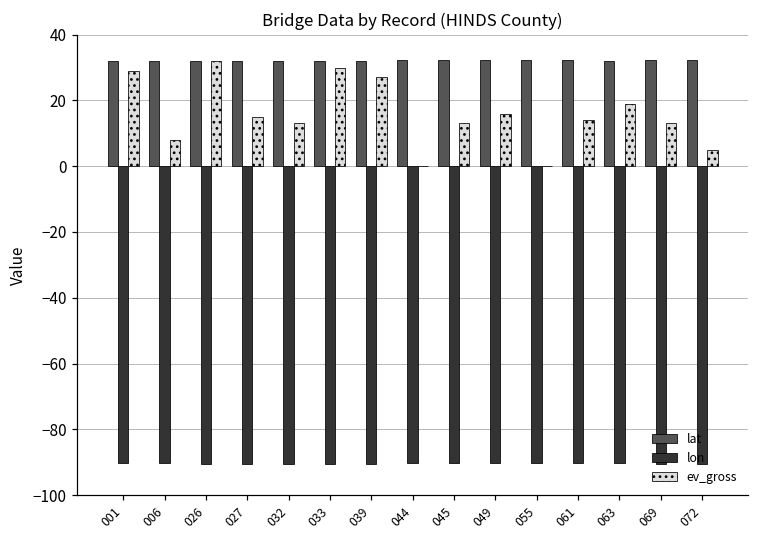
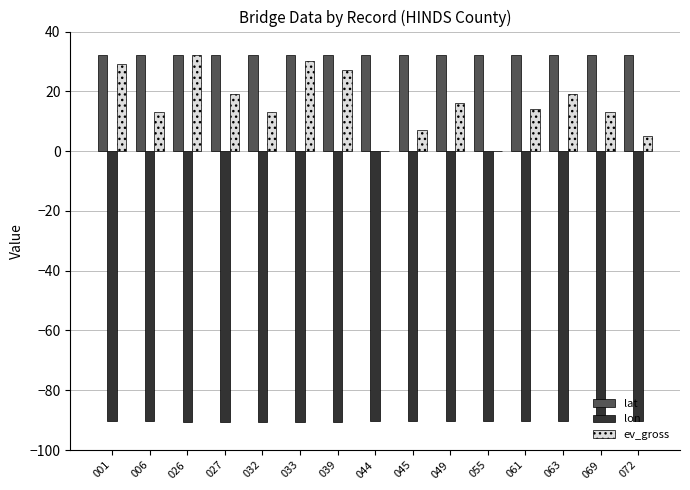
  {
    "ev_gross": {
      "001": 29,
-     "006": 8,
+     "006": 13,
      "026": 32,
-     "027": 15,
+     "027": 19,
      "032": 13,
      "033": 30,
      "039": 27,
      "044": 0,
-     "045": 13,
+     "045": 7,
      "049": 16,
      "055": 0,
      "061": 14,
      "063": 19,
      "069": 13,
      "072": 5
    }
  }
